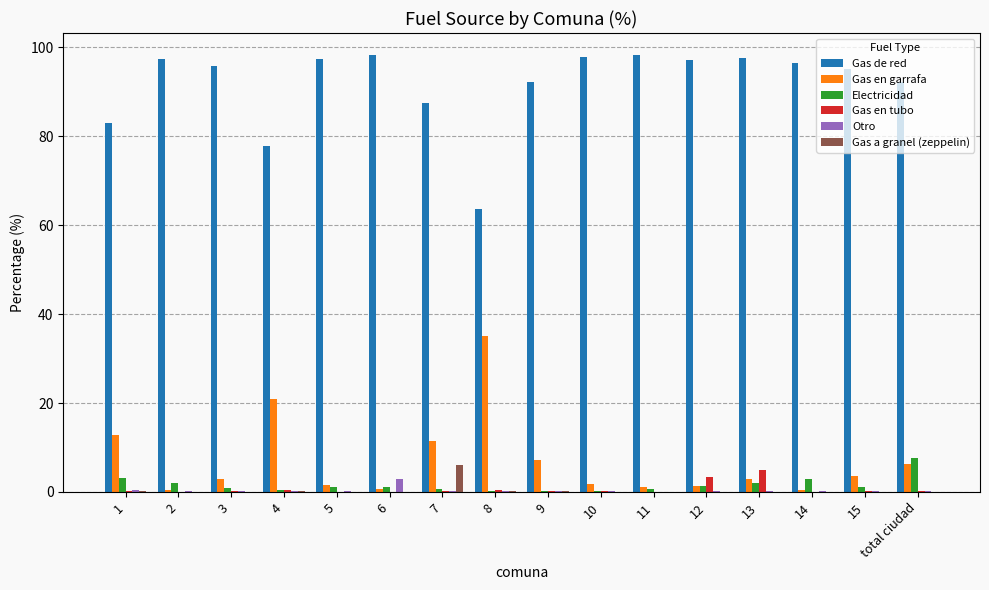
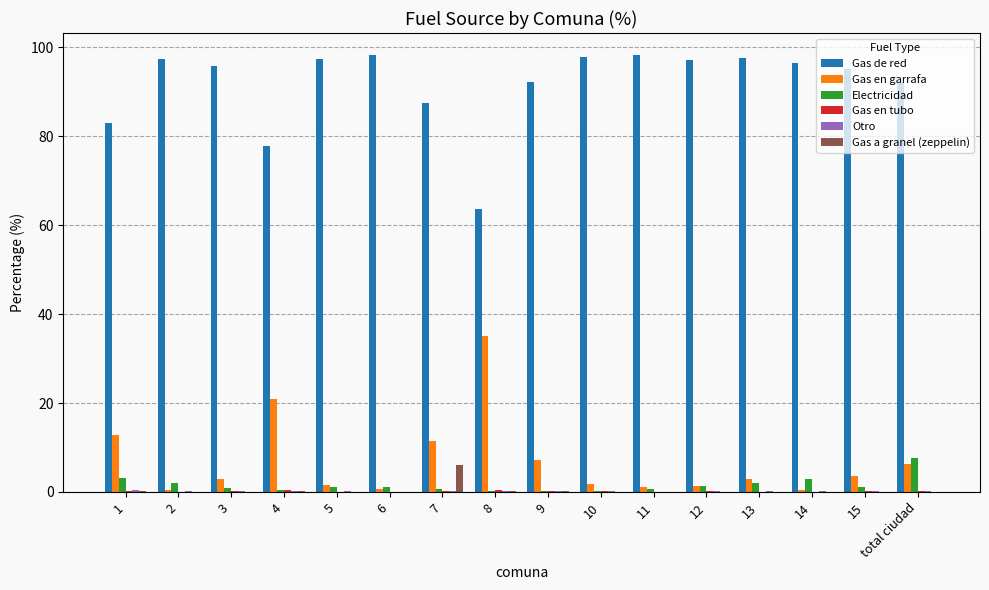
  {
    "Gas de red": {
      "1": 83,
      "2": 97,
      "3": 96,
      "4": 78,
      "5": 97,
      "6": 98,
      "7": 88,
      "8": 64,
      "9": 92,
      "10": 98,
      "11": 98,
      "12": 97,
      "13": 98,
      "14": 97
    },
    "Gas en garrafa": {
      "1": 13,
      "3": 3,
      "4": 21,
      "5": 2,
      "6": 1,
      "7": 11,
      "8": 35,
      "9": 7,
      "10": 2,
      "11": 1,
      "12": 1,
      "13": 3,
      "15": 4,
      "total ciudad": 6
    },
    "Electricidad": {
      "1": 3,
      "2": 2,
      "3": 1,
      "5": 1,
      "6": 1,
      "7": 1,
      "11": 1,
      "12": 1,
      "13": 2,
      "14": 3,
      "15": 1,
      "total ciudad": 8
    },
    "Gas en tubo": {
      "2": 0,
      "5": 0,
      "6": 0,
      "11": 0,
-     "12": 3,
-     "13": 5,
+     "12": 0,
+     "13": 0,
      "14": 0
    },
    "Otro": {
-     "6": 3,
+     "6": 0,
      "11": 0
    },
    "Gas a granel (zeppelin)": {
      "2": 0,
      "3": 0,
      "5": 0,
      "6": 0,
      "7": 6,
      "10": 0,
      "11": 0,
      "12": 0,
      "13": 0,
      "14": 0,
      "15": 0,
      "total ciudad": 0
    }
  }
